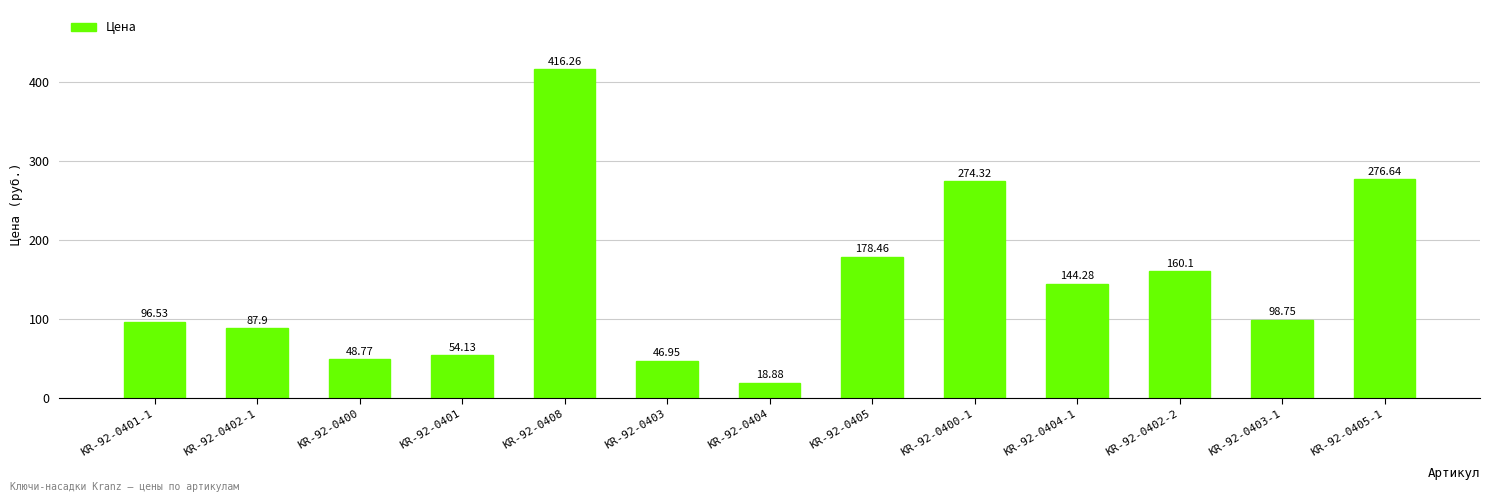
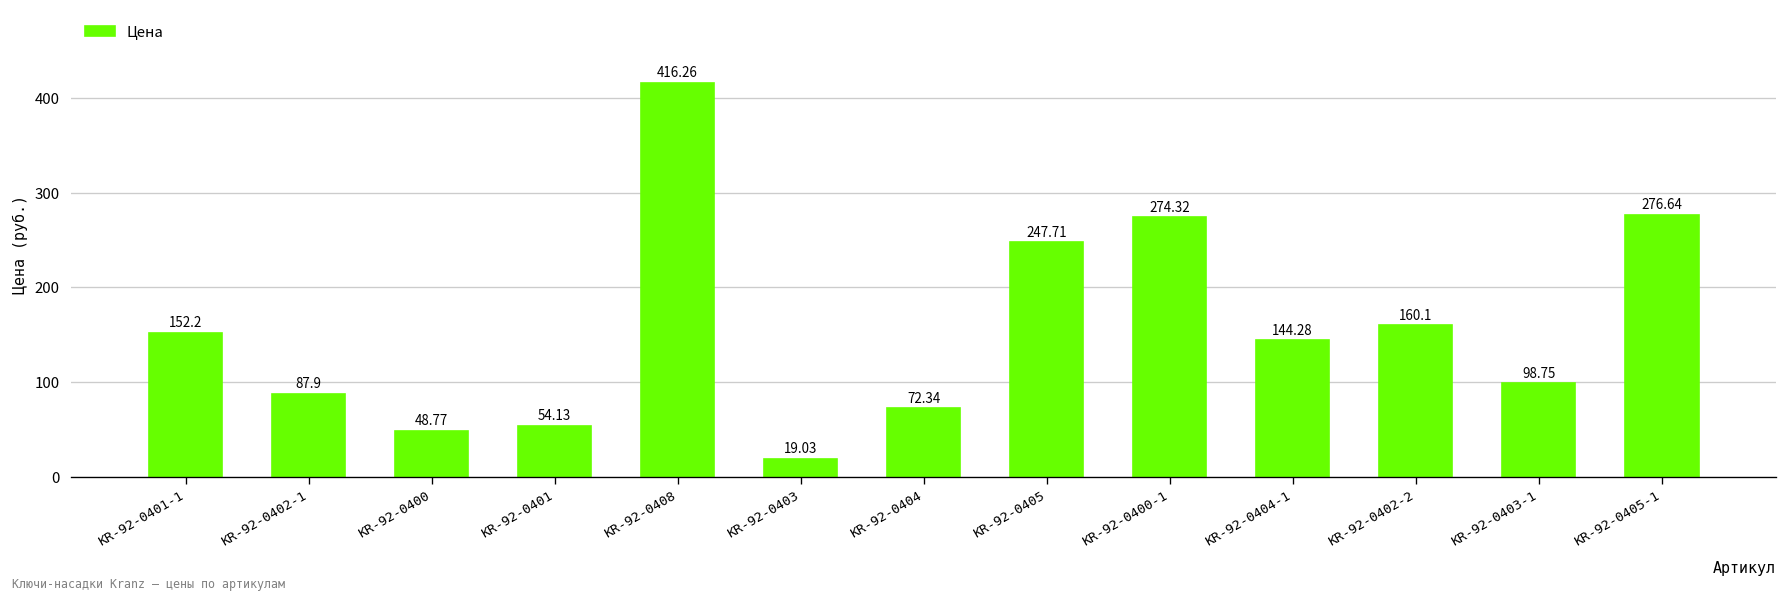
  {
-   "KR-92-0401-1": 96.53,
+   "KR-92-0401-1": 152.2,
    "KR-92-0402-1": 87.9,
    "KR-92-0400": 48.77,
    "KR-92-0401": 54.13,
    "KR-92-0408": 416.26,
-   "KR-92-0403": 46.95,
-   "KR-92-0404": 18.88,
-   "KR-92-0405": 178.46,
+   "KR-92-0403": 19.03,
+   "KR-92-0404": 72.34,
+   "KR-92-0405": 247.71,
    "KR-92-0400-1": 274.32,
    "KR-92-0404-1": 144.28,
    "KR-92-0402-2": 160.1,
    "KR-92-0403-1": 98.75,
    "KR-92-0405-1": 276.64
  }
